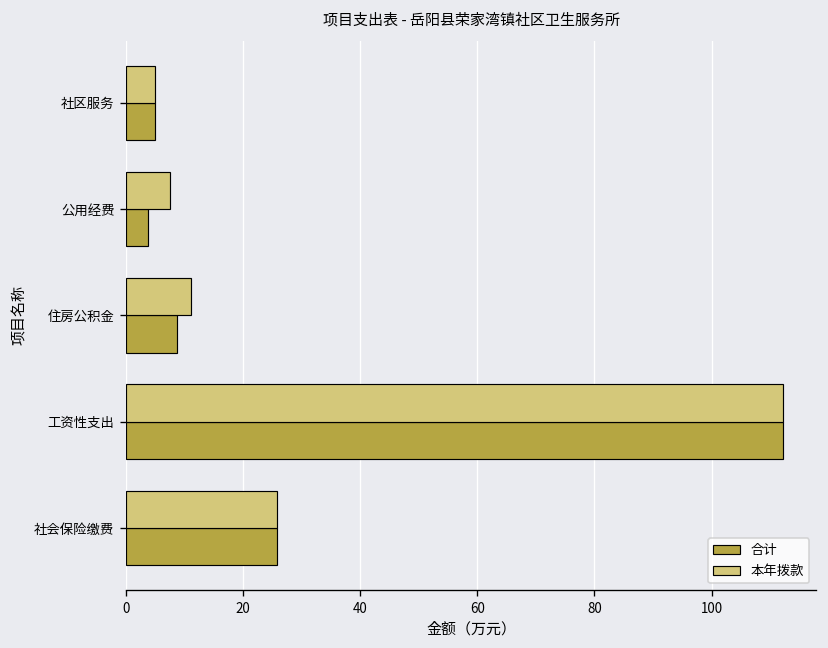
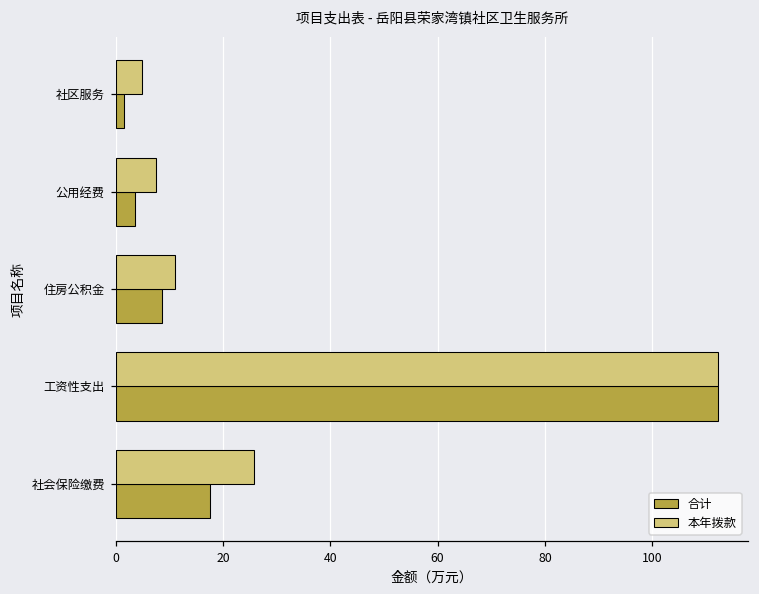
  {
    "合计": {
-     "社区服务": 5,
+     "社区服务": 2,
      "公用经费": 4,
      "住房公积金": 9,
      "工资性支出": 112,
-     "社会保险缴费": 26
+     "社会保险缴费": 18
    },
    "本年拨款": {
      "社区服务": 5,
      "公用经费": 8,
      "住房公积金": 11,
      "工资性支出": 112,
      "社会保险缴费": 26
    }
  }
